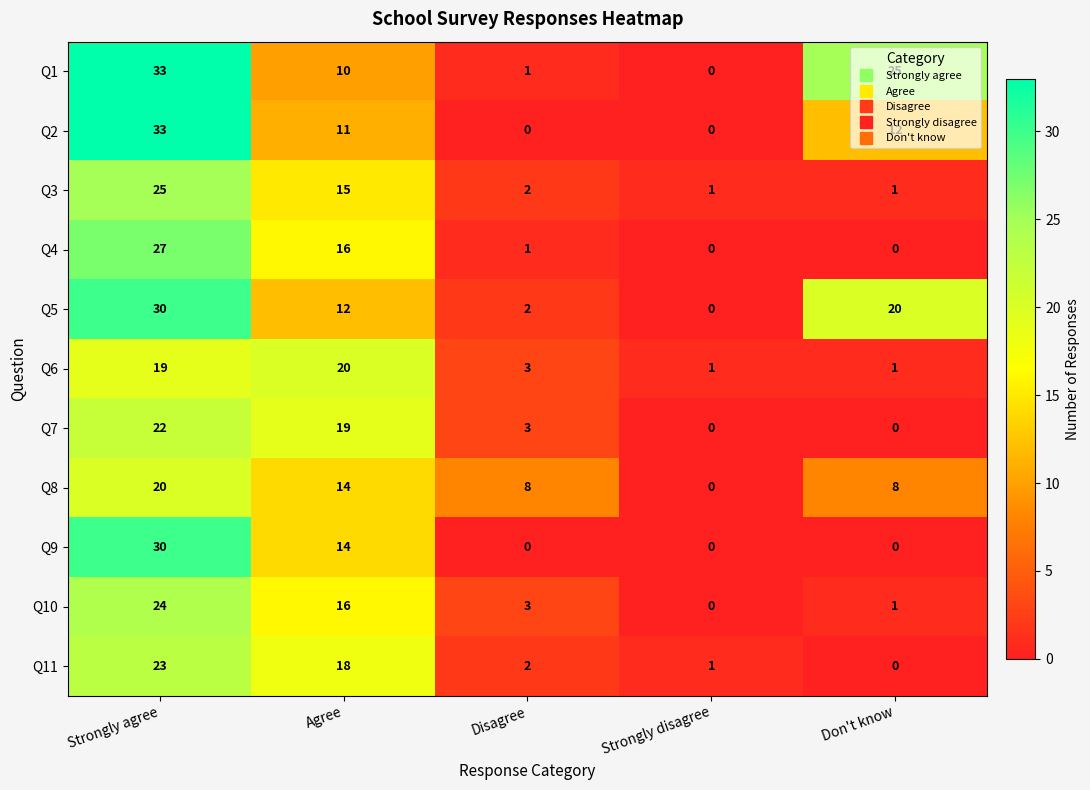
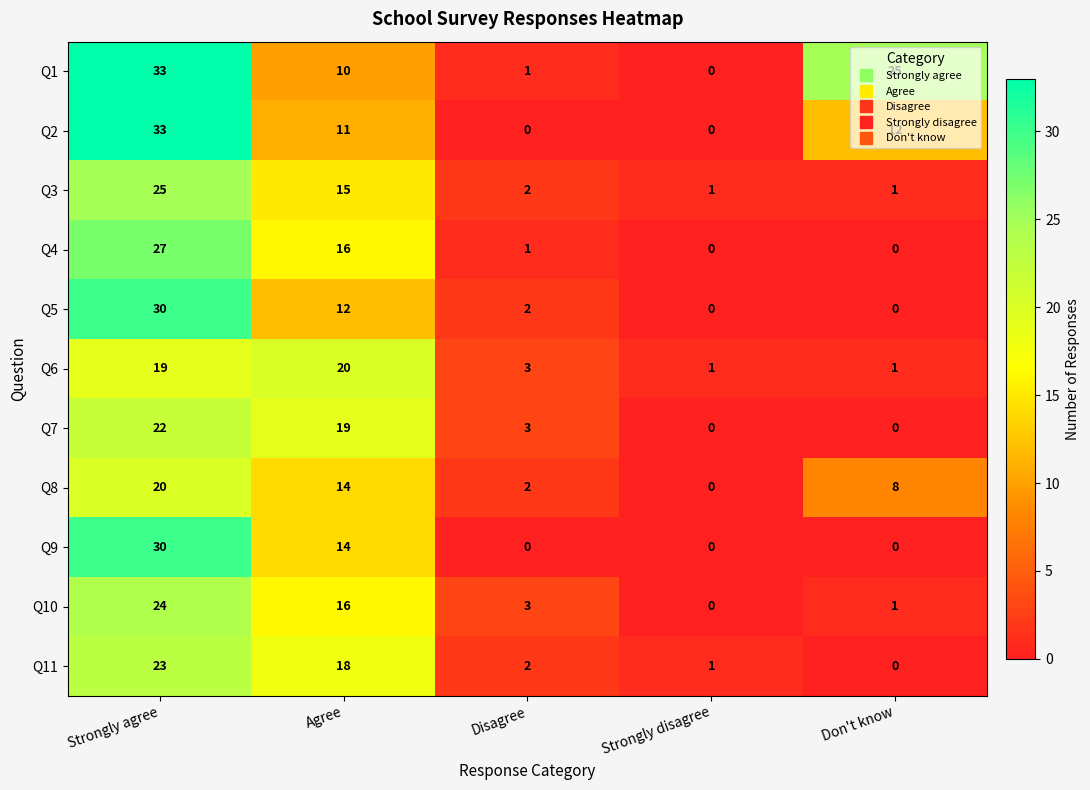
  {
    "Q1": {
      "Strongly agree": 33,
      "Agree": 10,
      "Disagree": 1,
      "Strongly disagree": 0
    },
    "Q2": {
      "Strongly agree": 33,
      "Agree": 11,
      "Disagree": 0,
      "Strongly disagree": 0
    },
    "Q3": {
      "Strongly agree": 25,
      "Agree": 15,
      "Disagree": 2,
      "Strongly disagree": 1,
      "Don't know": 1
    },
    "Q4": {
      "Strongly agree": 27,
      "Agree": 16,
      "Disagree": 1,
      "Strongly disagree": 0,
      "Don't know": 0
    },
    "Q5": {
      "Strongly agree": 30,
      "Agree": 12,
      "Disagree": 2,
      "Strongly disagree": 0,
-     "Don't know": 20
+     "Don't know": 0
    },
    "Q6": {
      "Strongly agree": 19,
      "Agree": 20,
      "Disagree": 3,
      "Strongly disagree": 1,
      "Don't know": 1
    },
    "Q7": {
      "Strongly agree": 22,
      "Agree": 19,
      "Disagree": 3,
      "Strongly disagree": 0,
      "Don't know": 0
    },
    "Q8": {
      "Strongly agree": 20,
      "Agree": 14,
-     "Disagree": 8,
+     "Disagree": 2,
      "Strongly disagree": 0,
      "Don't know": 8
    },
    "Q9": {
      "Strongly agree": 30,
      "Agree": 14,
      "Disagree": 0,
      "Strongly disagree": 0,
      "Don't know": 0
    },
    "Q10": {
      "Strongly agree": 24,
      "Agree": 16,
      "Disagree": 3,
      "Strongly disagree": 0,
      "Don't know": 1
    },
    "Q11": {
      "Strongly agree": 23,
      "Agree": 18,
      "Disagree": 2,
      "Strongly disagree": 1,
      "Don't know": 0
    }
  }
